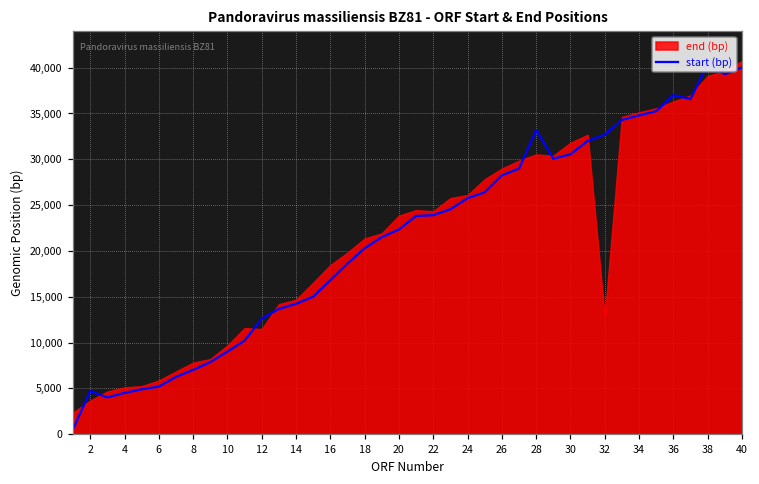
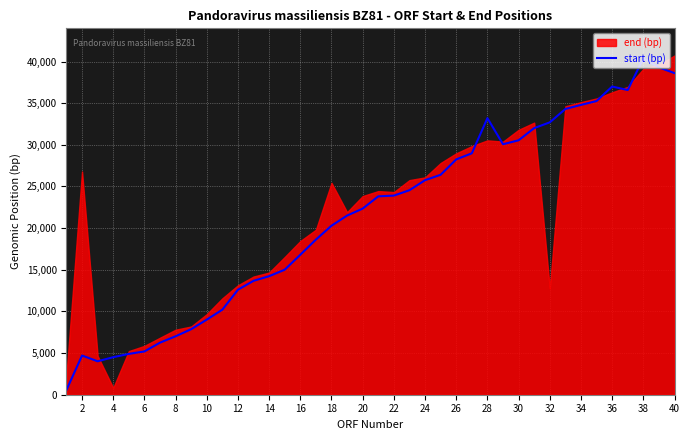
  {
    "end (bp)": {
-     "2": "4,000",
-     "4": "5,000",
+     "2": "27,000",
+     "4": "1,000",
      "6": "6,000",
      "8": "8,000",
      "10": "10,000",
-     "12": "11,000",
+     "12": "13,000",
      "14": "15,000",
      "16": "18,000",
-     "18": "21,000",
+     "18": "25,000",
      "20": "24,000",
      "22": "24,000",
      "24": "26,000",
      "26": "29,000",
      "28": "31,000",
      "30": "32,000",
      "32": "13,000",
      "34": "35,000",
      "36": "36,000",
      "38": "39,000",
      "40": "41,000"
    },
    "start (bp)": {
      "2": "5,000",
      "4": "5,000",
      "6": "5,000",
      "8": "7,000",
      "10": "9,000",
      "12": "13,000",
      "14": "14,000",
      "16": "17,000",
      "18": "20,000",
      "20": "22,000",
      "22": "24,000",
      "24": "26,000",
      "26": "28,000",
      "28": "33,000",
      "30": "31,000",
      "32": "33,000",
      "34": "35,000",
      "36": "37,000",
-     "40": "40,000"
+     "40": "39,000"
    }
  }
